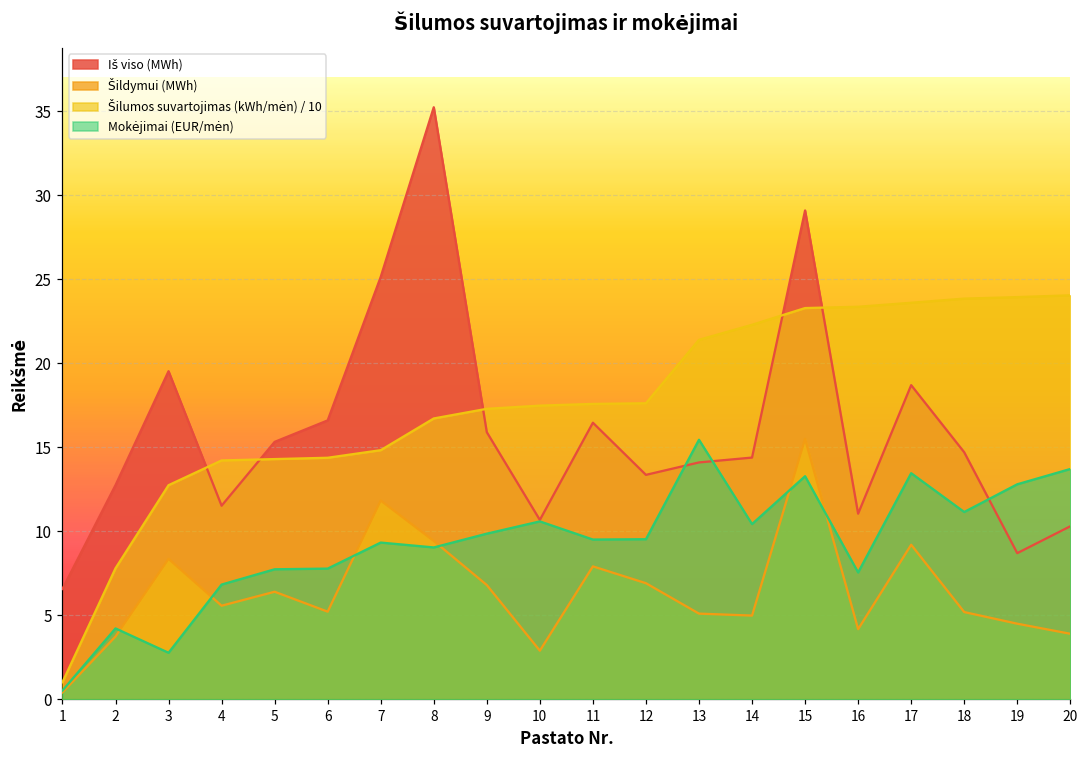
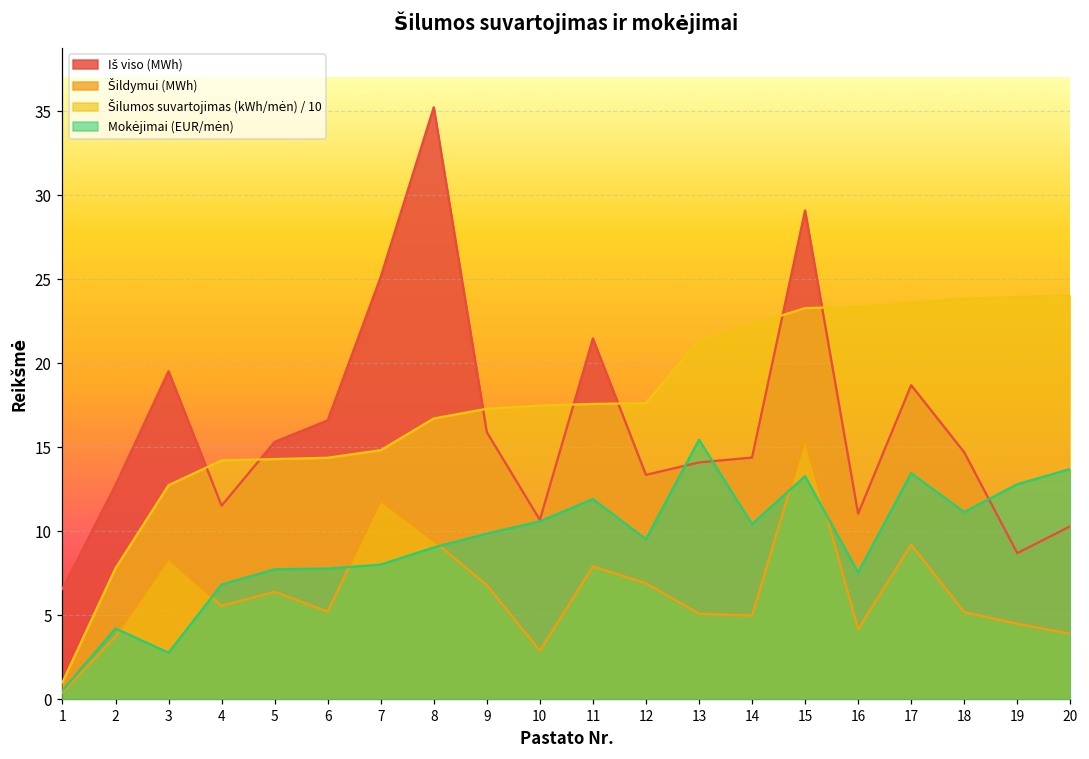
  {
    "Iš viso (MWh)": {
      "1": 6.6,
      "2": 12.7,
      "3": 19.5,
      "4": 11.5,
      "5": 15.3,
      "6": 16.6,
      "7": 25.1,
      "8": 35.2,
      "9": 15.9,
-     "11": 16.5,
+     "11": 21.5,
      "12": 13.4,
      "13": 14.1,
      "14": 14.4,
      "15": 29.1,
      "16": 11.0,
      "17": 18.7,
      "18": 14.7,
      "19": 8.7,
      "20": 10.3
    },
    "Mokėjimai (EUR/mėn)": {
      "2": 4.2,
      "3": 2.8,
      "4": 6.8,
      "5": 7.7,
      "6": 7.8,
-     "7": 9.3,
+     "7": 8.0,
      "8": 9.0,
      "9": 9.9,
-     "11": 9.5,
+     "11": 11.9,
      "12": 9.5,
      "13": 15.5,
      "14": 10.4,
      "15": 13.3,
      "16": 7.6,
      "17": 13.5,
      "18": 11.2,
      "19": 12.8,
      "20": 13.7
    }
  }
